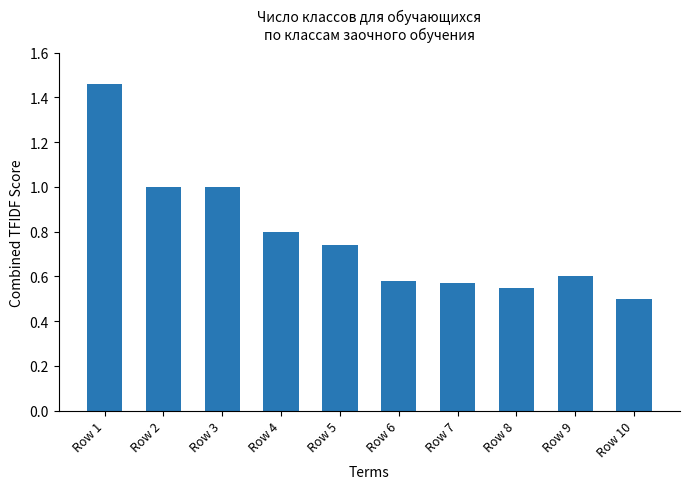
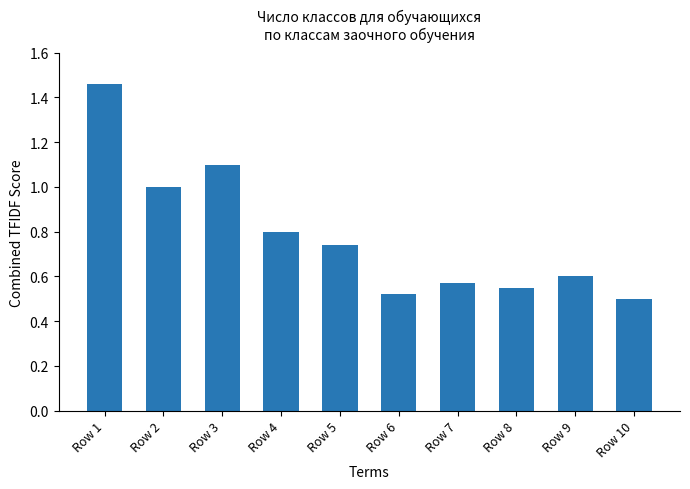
  {
    "Row 1": 1.46,
    "Row 2": 1.00,
-   "Row 3": 1.0,
+   "Row 3": 1.1,
    "Row 4": 0.80,
    "Row 5": 0.74,
-   "Row 6": 0.58,
+   "Row 6": 0.52,
    "Row 7": 0.57,
    "Row 8": 0.55,
    "Row 9": 0.60,
    "Row 10": 0.50
  }
